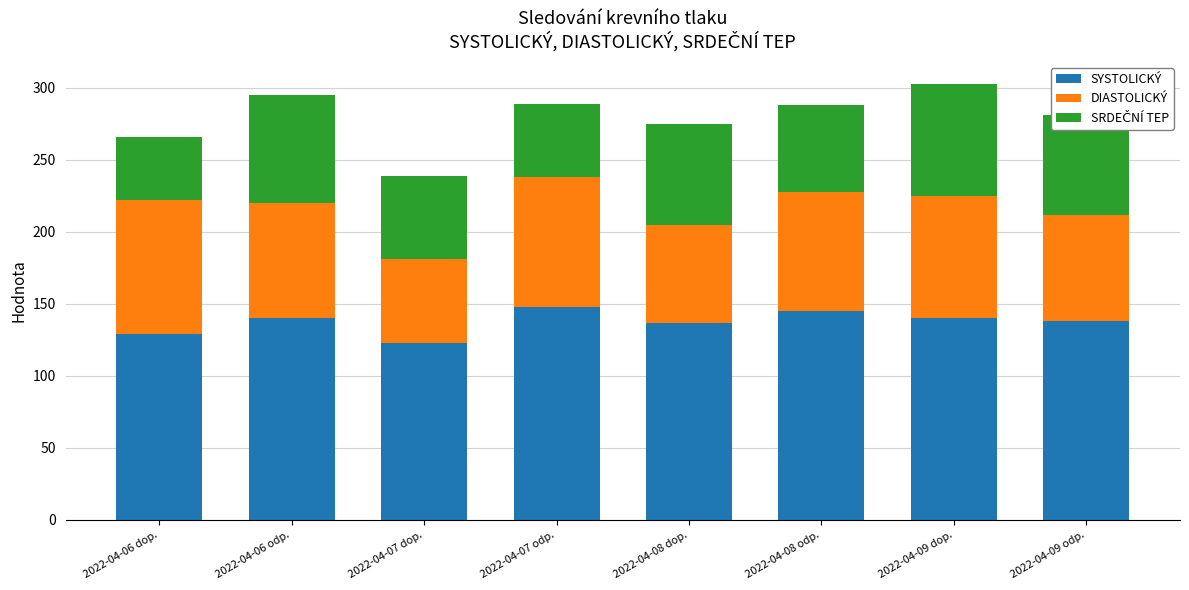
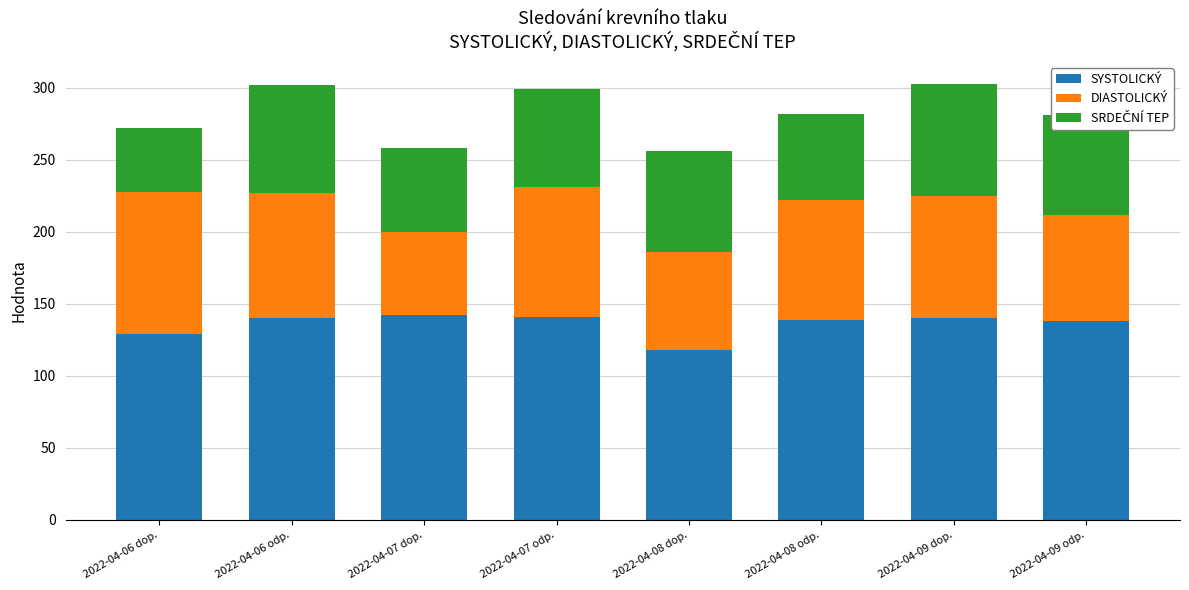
  {
    "SYSTOLICKÝ": {
      "2022-04-06 dop.": 129,
      "2022-04-06 odp.": 140,
-     "2022-04-07 dop.": 123,
-     "2022-04-07 odp.": 148,
-     "2022-04-08 dop.": 137,
-     "2022-04-08 odp.": 145,
+     "2022-04-07 dop.": 142,
+     "2022-04-07 odp.": 141,
+     "2022-04-08 dop.": 118,
+     "2022-04-08 odp.": 139,
      "2022-04-09 dop.": 140,
      "2022-04-09 odp.": 138
    },
    "DIASTOLICKÝ": {
-     "2022-04-06 dop.": 93,
-     "2022-04-06 odp.": 80,
+     "2022-04-06 dop.": 99,
+     "2022-04-06 odp.": 87,
      "2022-04-07 dop.": 58,
      "2022-04-07 odp.": 90,
      "2022-04-08 dop.": 68,
      "2022-04-08 odp.": 83,
      "2022-04-09 dop.": 85,
      "2022-04-09 odp.": 74
    },
    "SRDEČNÍ TEP": {
      "2022-04-06 dop.": 44,
      "2022-04-06 odp.": 75,
      "2022-04-07 dop.": 58,
-     "2022-04-07 odp.": 51,
+     "2022-04-07 odp.": 68,
      "2022-04-08 dop.": 70,
      "2022-04-08 odp.": 60,
      "2022-04-09 dop.": 78
    }
  }
